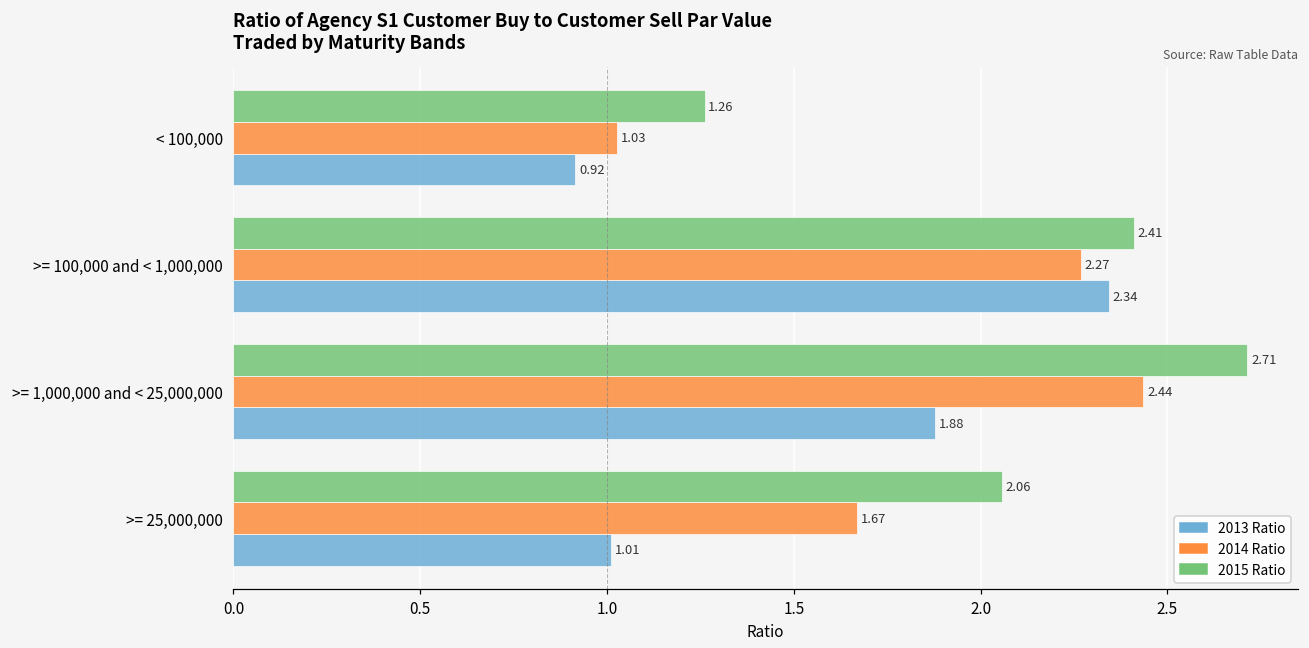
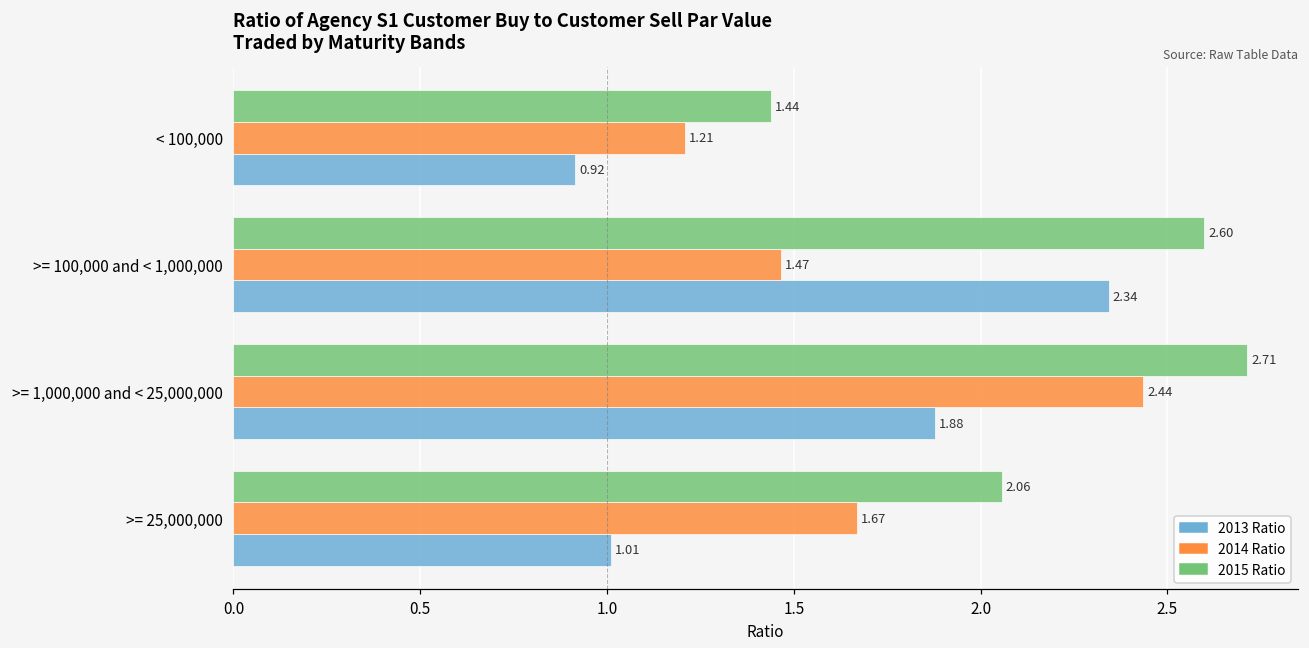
  {
    "2013 Ratio": {
      "< 100,000": 0.92,
      ">= 100,000 and < 1,000,000": 2.34,
      ">= 1,000,000 and < 25,000,000": 1.88,
      ">= 25,000,000": 1.01
    },
    "2014 Ratio": {
-     "< 100,000": 1.03,
-     ">= 100,000 and < 1,000,000": 2.27,
+     "< 100,000": 1.21,
+     ">= 100,000 and < 1,000,000": 1.47,
      ">= 1,000,000 and < 25,000,000": 2.44,
      ">= 25,000,000": 1.67
    },
    "2015 Ratio": {
-     "< 100,000": 1.26,
-     ">= 100,000 and < 1,000,000": 2.41,
+     "< 100,000": 1.44,
+     ">= 100,000 and < 1,000,000": 2.60,
      ">= 1,000,000 and < 25,000,000": 2.71,
      ">= 25,000,000": 2.06
    }
  }
